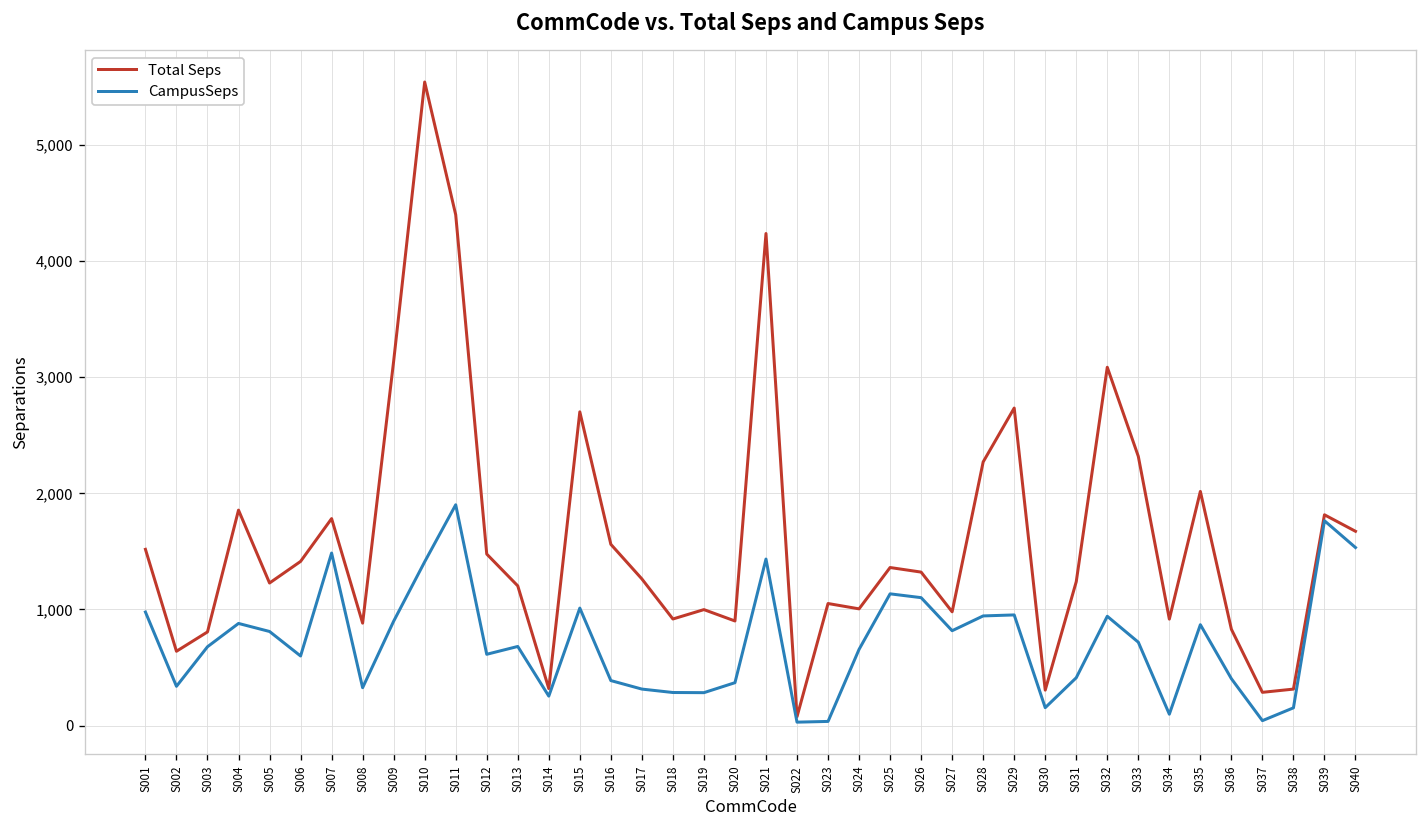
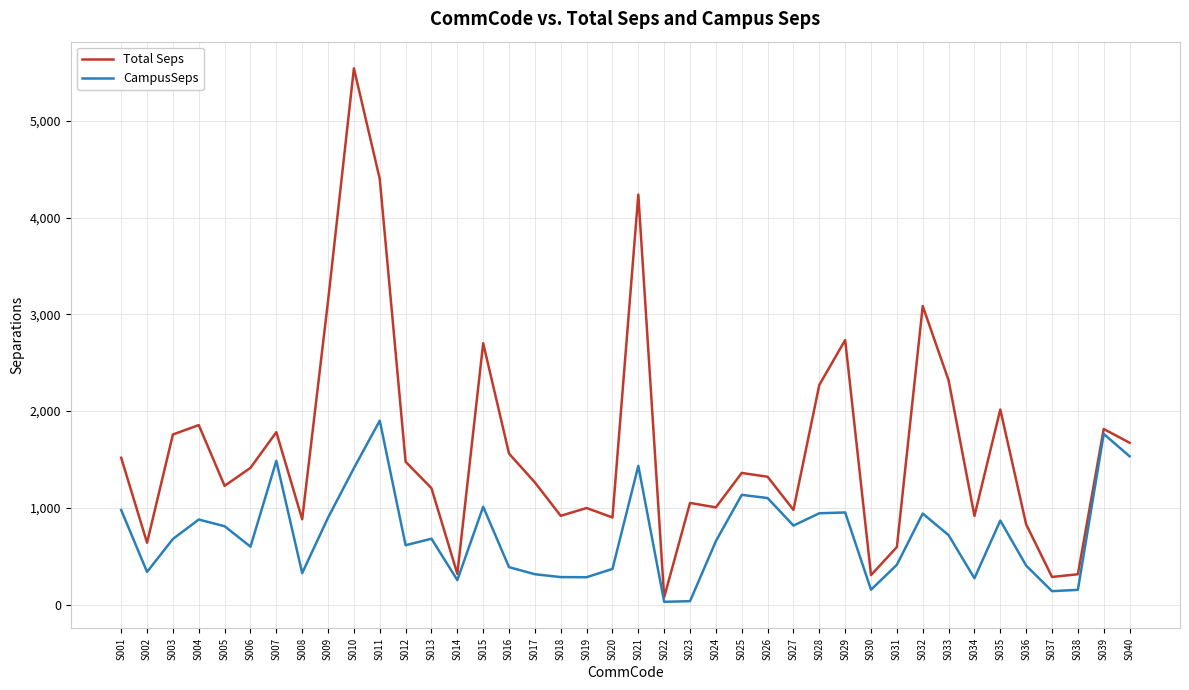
  {
    "Total Seps": {
      "S001": "1,500",
      "S002": "600",
-     "S003": "800",
+     "S003": "1,800",
      "S004": "1,900",
      "S005": "1,200",
      "S006": "1,400",
      "S007": "1,800",
      "S008": "900",
      "S009": "3,100",
      "S010": "5,500",
      "S011": "4,400",
      "S012": "1,500",
      "S013": "1,200",
      "S014": "300",
      "S015": "2,700",
      "S016": "1,600",
      "S017": "1,300",
      "S018": "900",
      "S019": "1,000",
      "S020": "900",
      "S021": "4,200",
      "S022": "100",
      "S023": "1,100",
      "S024": "1,000",
      "S025": "1,400",
      "S026": "1,300",
      "S027": "1,000",
      "S028": "2,300",
      "S029": "2,700",
      "S030": "300",
-     "S031": "1,200",
+     "S031": "600",
      "S032": "3,100",
      "S033": "2,300",
      "S034": "900",
      "S035": "2,000",
      "S036": "800",
      "S037": "300",
      "S038": "300",
      "S039": "1,800",
      "S040": "1,700"
    },
    "CampusSeps": {
      "S001": "1,000",
      "S002": "300",
      "S003": "700",
      "S004": "900",
      "S005": "800",
      "S006": "600",
      "S007": "1,500",
      "S008": "300",
      "S009": "900",
      "S010": "1,400",
      "S011": "1,900",
      "S012": "600",
      "S013": "700",
      "S014": "300",
      "S015": "1,000",
      "S016": "400",
      "S017": "300",
      "S018": "300",
      "S019": "300",
      "S020": "400",
      "S021": "1,400",
      "S022": "0",
      "S023": "0",
      "S024": "700",
      "S025": "1,100",
      "S026": "1,100",
      "S027": "800",
      "S028": "900",
      "S029": "1,000",
      "S030": "200",
      "S031": "400",
      "S032": "900",
      "S033": "700",
-     "S034": "100",
+     "S034": "300",
      "S035": "900",
      "S036": "400",
-     "S037": "0",
+     "S037": "100",
      "S038": "200",
      "S039": "1,800",
      "S040": "1,500"
    }
  }
